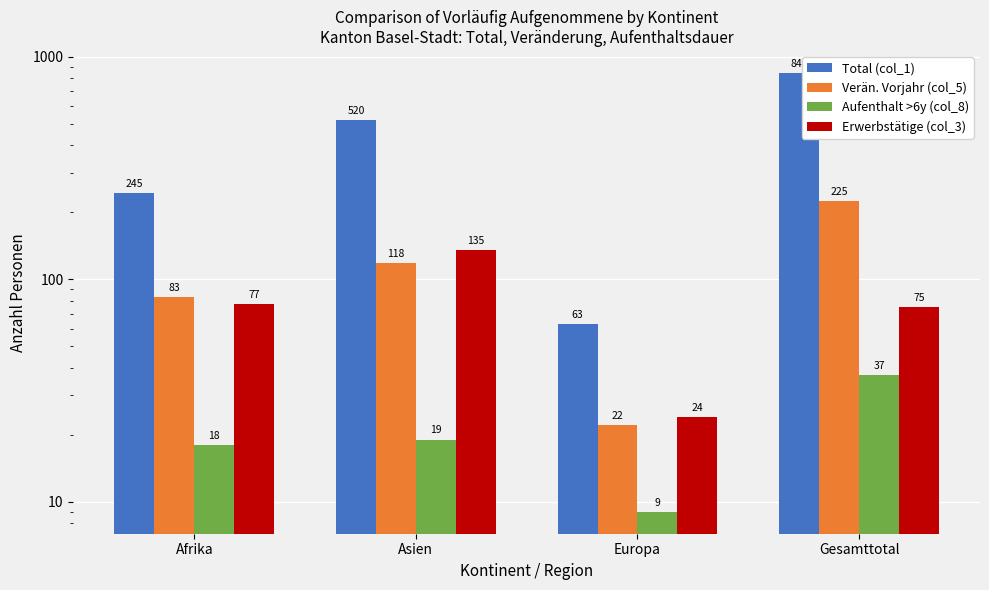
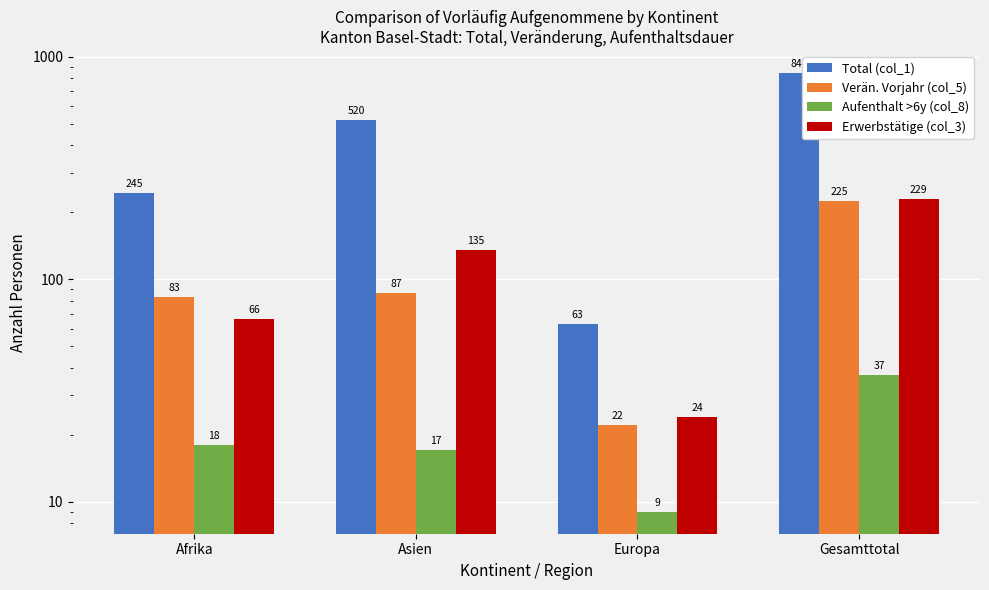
  {
    "Total (col_1)": {
      "Afrika": 245,
      "Asien": 520,
      "Europa": 63
    },
    "Verän. Vorjahr (col_5)": {
      "Afrika": 83,
-     "Asien": 118,
+     "Asien": 87,
      "Europa": 22,
      "Gesamttotal": 225
    },
    "Aufenthalt >6y (col_8)": {
      "Afrika": 18,
-     "Asien": 19,
+     "Asien": 17,
      "Europa": 9,
      "Gesamttotal": 37
    },
    "Erwerbstätige (col_3)": {
-     "Afrika": 77,
+     "Afrika": 66,
      "Asien": 135,
      "Europa": 24,
-     "Gesamttotal": 75
+     "Gesamttotal": 229
    }
  }
